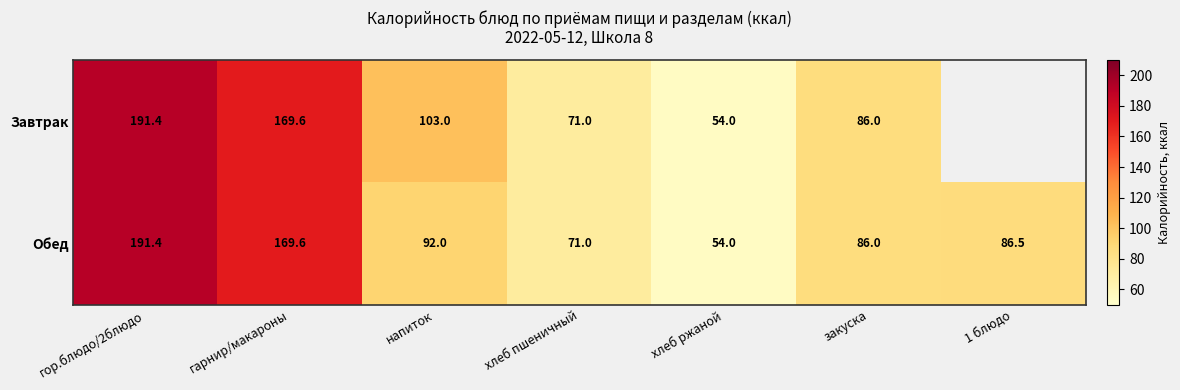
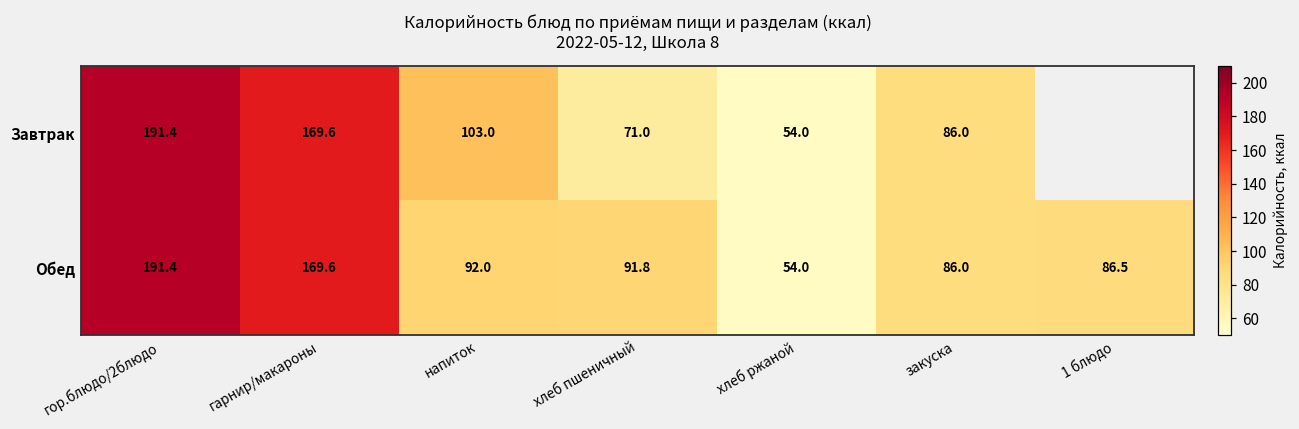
  {
    "Завтрак": {
      "гор.блюдо/2блюдо": 191.4,
      "гарнир/макароны": 169.6,
      "напиток": 103.0,
      "хлеб пшеничный": 71.0,
      "хлеб ржаной": 54.0,
      "закуска": 86.0
    },
    "Обед": {
      "гор.блюдо/2блюдо": 191.4,
      "гарнир/макароны": 169.6,
      "напиток": 92.0,
-     "хлеб пшеничный": 71.0,
+     "хлеб пшеничный": 91.8,
      "хлеб ржаной": 54.0,
      "закуска": 86.0,
      "1 блюдо": 86.5
    }
  }
